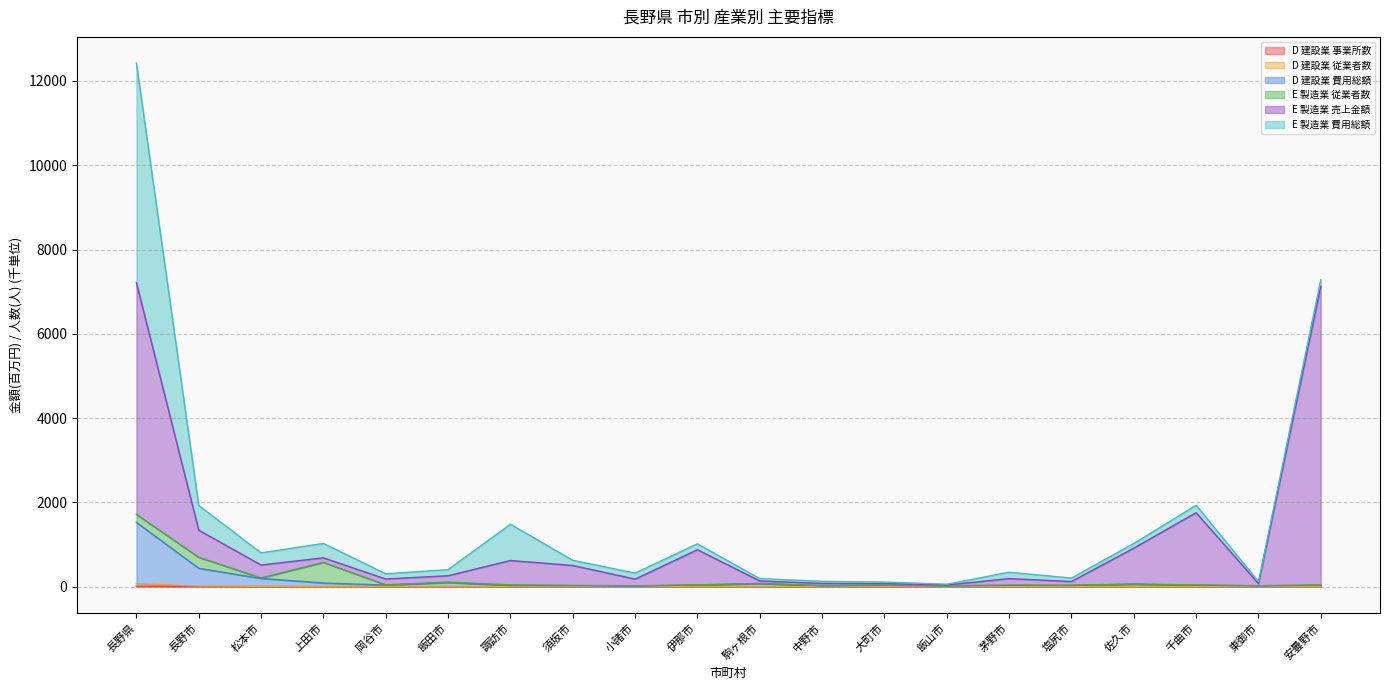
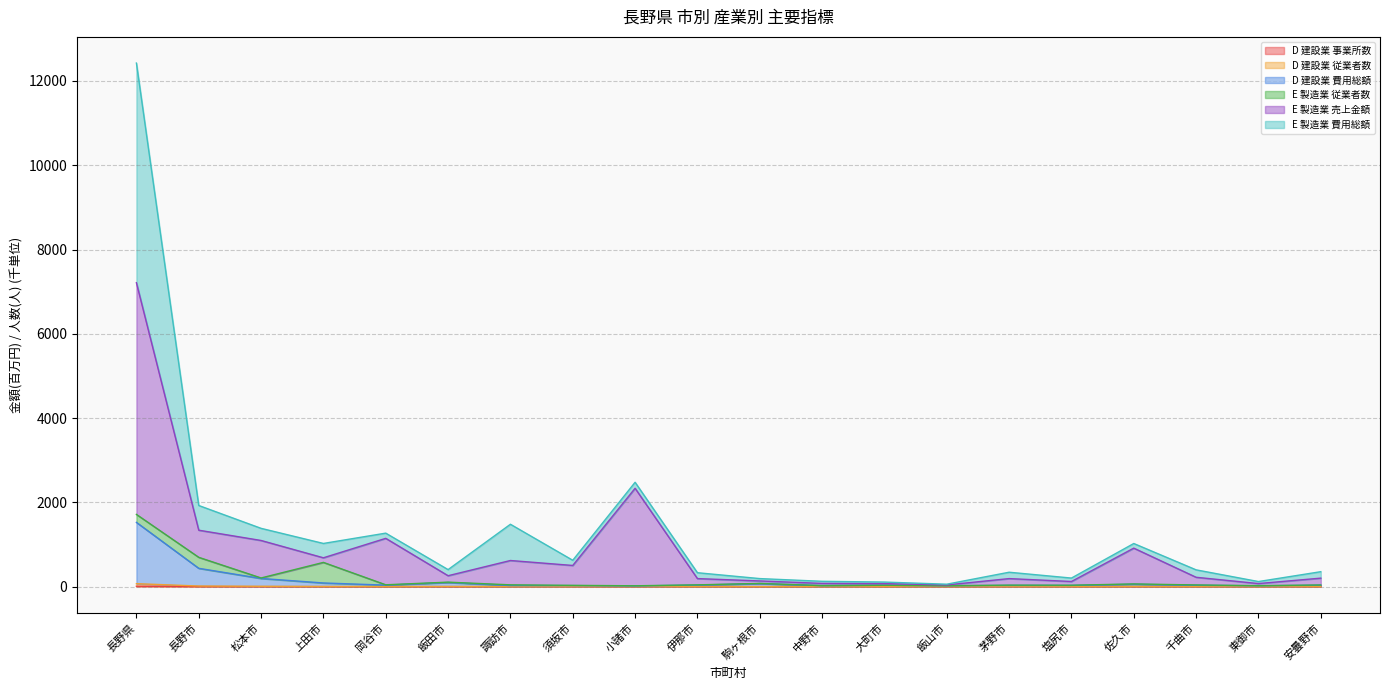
  {
    "E 製造業 従業者数": {
      "長野県": 200,
      "長野市": 300,
      "上田市": 500
    },
    "E 製造業 売上金額": {
      "長野県": 5500,
      "長野市": 600,
-     "松本市": 300,
+     "松本市": 900,
      "上田市": 100,
-     "岡谷市": 100,
+     "岡谷市": 1100,
      "飯田市": 200,
      "諏訪市": 600,
      "須坂市": 500,
-     "小諸市": 200,
-     "伊那市": 800,
+     "小諸市": 2300,
+     "伊那市": 100,
      "茅野市": 200,
      "塩尻市": 100,
      "佐久市": 800,
-     "千曲市": 1700,
-     "安曇野市": 7100
+     "千曲市": 200,
+     "安曇野市": 200
    }
  }
